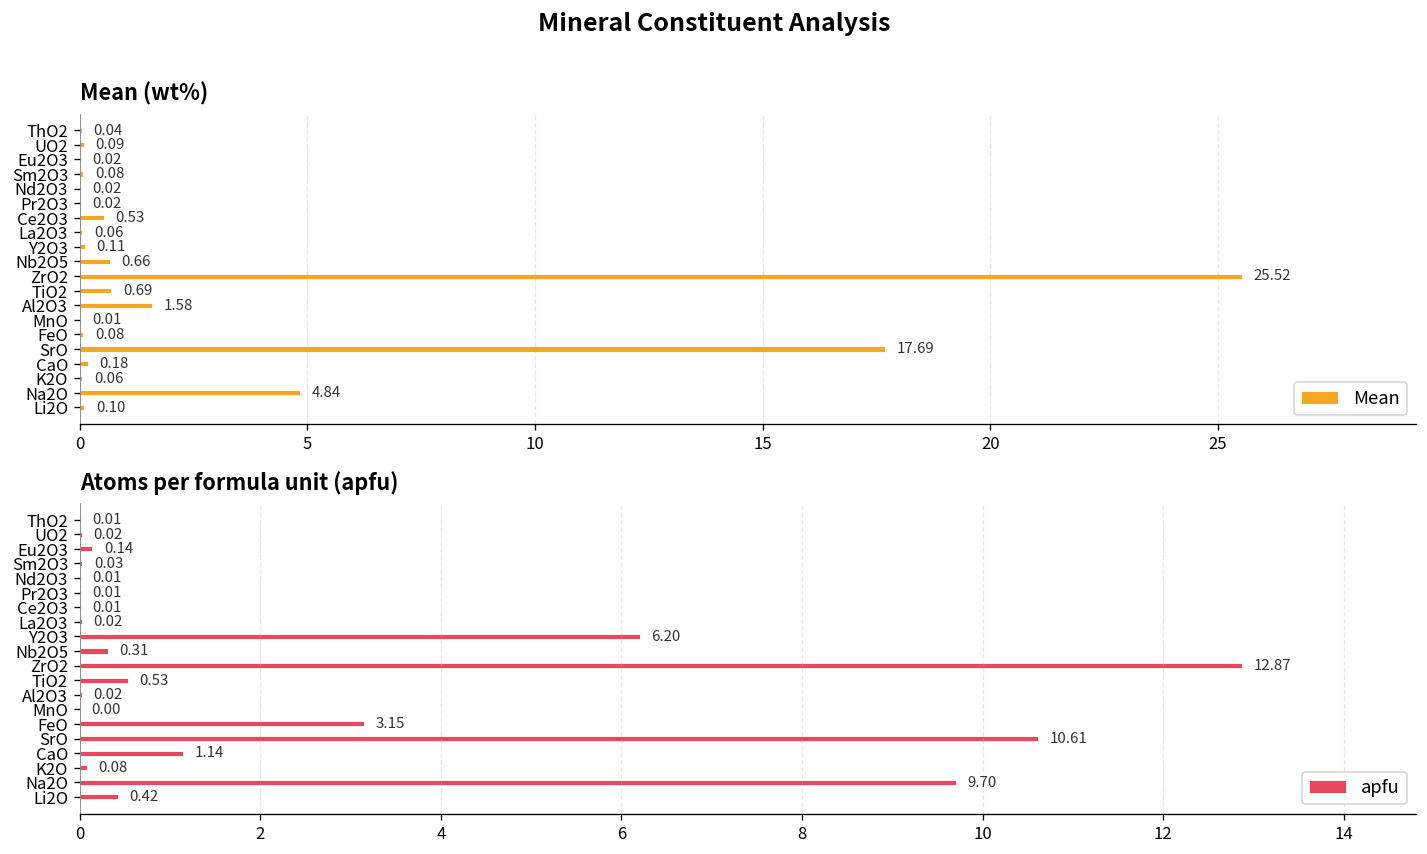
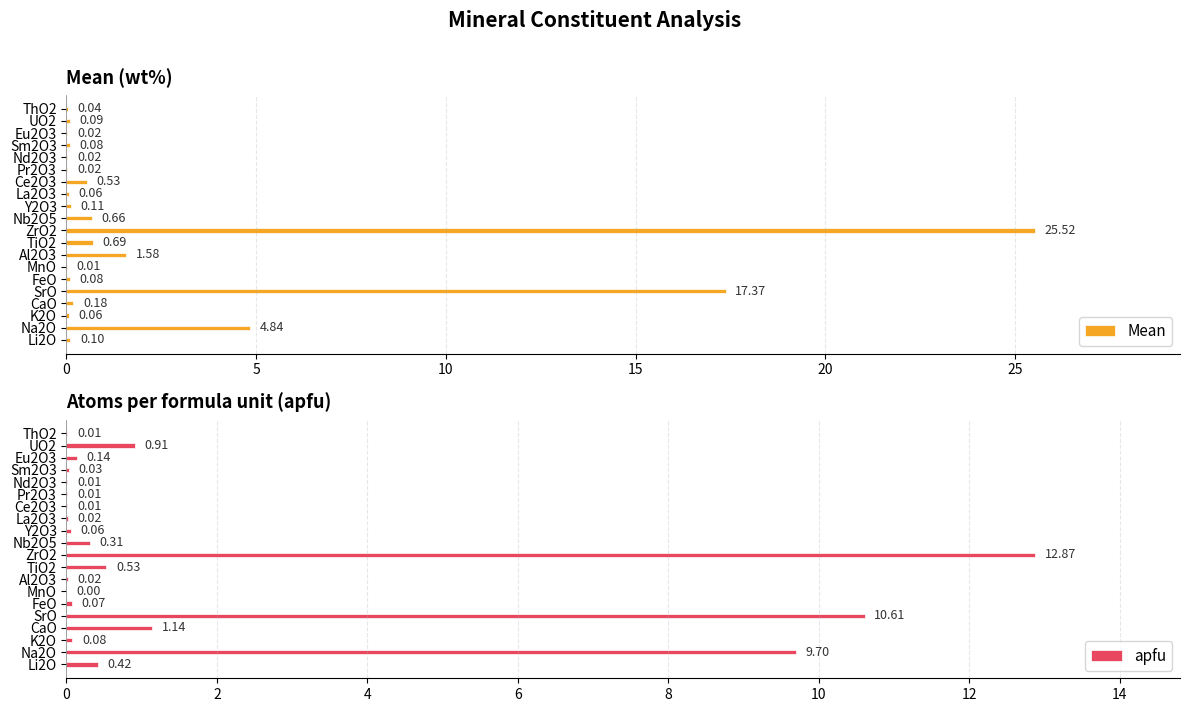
  {
    "Mean (wt%)": {
      "ThO2": 0.04,
      "UO2": 0.09,
      "Eu2O3": 0.02,
      "Sm2O3": 0.08,
      "Nd2O3": 0.02,
      "Pr2O3": 0.02,
      "Ce2O3": 0.53,
      "La2O3": 0.06,
      "Y2O3": 0.11,
      "Nb2O5": 0.66,
      "ZrO2": 25.52,
      "TiO2": 0.69,
      "Al2O3": 1.58,
      "MnO": 0.01,
      "FeO": 0.08,
-     "SrO": 17.69,
+     "SrO": 17.37,
      "CaO": 0.18,
      "K2O": 0.06,
      "Na2O": 4.84,
      "Li2O": 0.10
    },
    "Atoms per formula unit (apfu)": {
      "ThO2": 0.01,
-     "UO2": 0.02,
+     "UO2": 0.91,
      "Eu2O3": 0.14,
      "Sm2O3": 0.03,
      "Nd2O3": 0.01,
      "Pr2O3": 0.01,
      "Ce2O3": 0.01,
      "La2O3": 0.02,
-     "Y2O3": 6.20,
+     "Y2O3": 0.06,
      "Nb2O5": 0.31,
      "ZrO2": 12.87,
      "TiO2": 0.53,
      "Al2O3": 0.02,
      "MnO": 0.00,
-     "FeO": 3.15,
+     "FeO": 0.07,
      "SrO": 10.61,
      "CaO": 1.14,
      "K2O": 0.08,
      "Na2O": 9.70,
      "Li2O": 0.42
    }
  }
